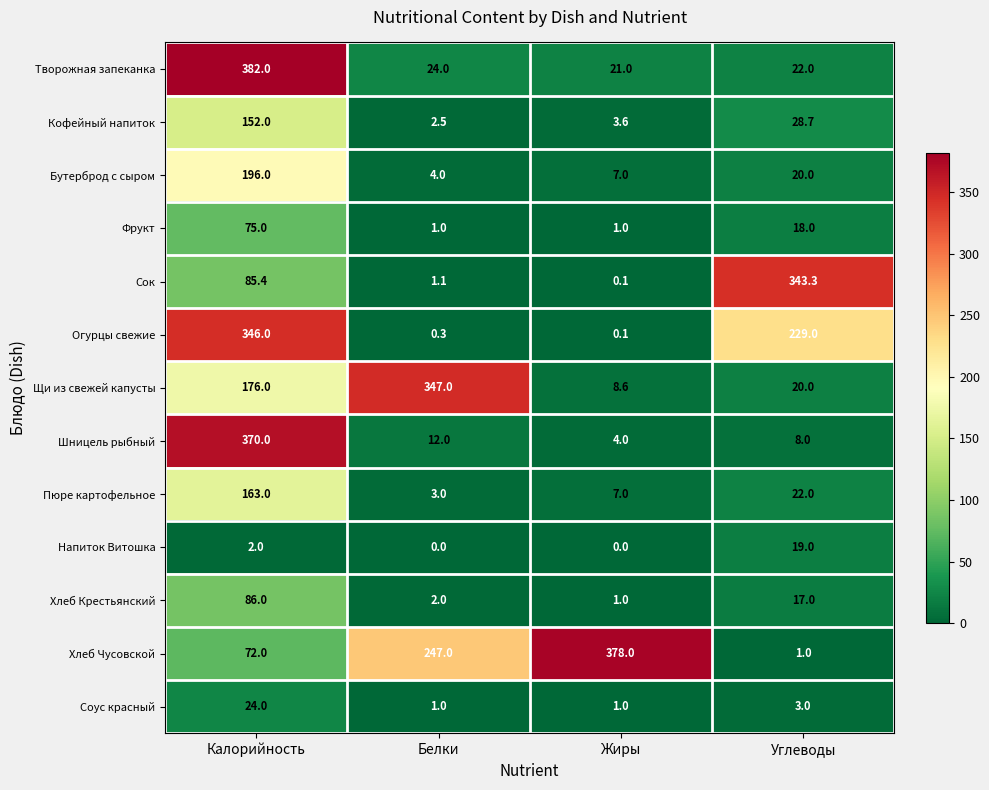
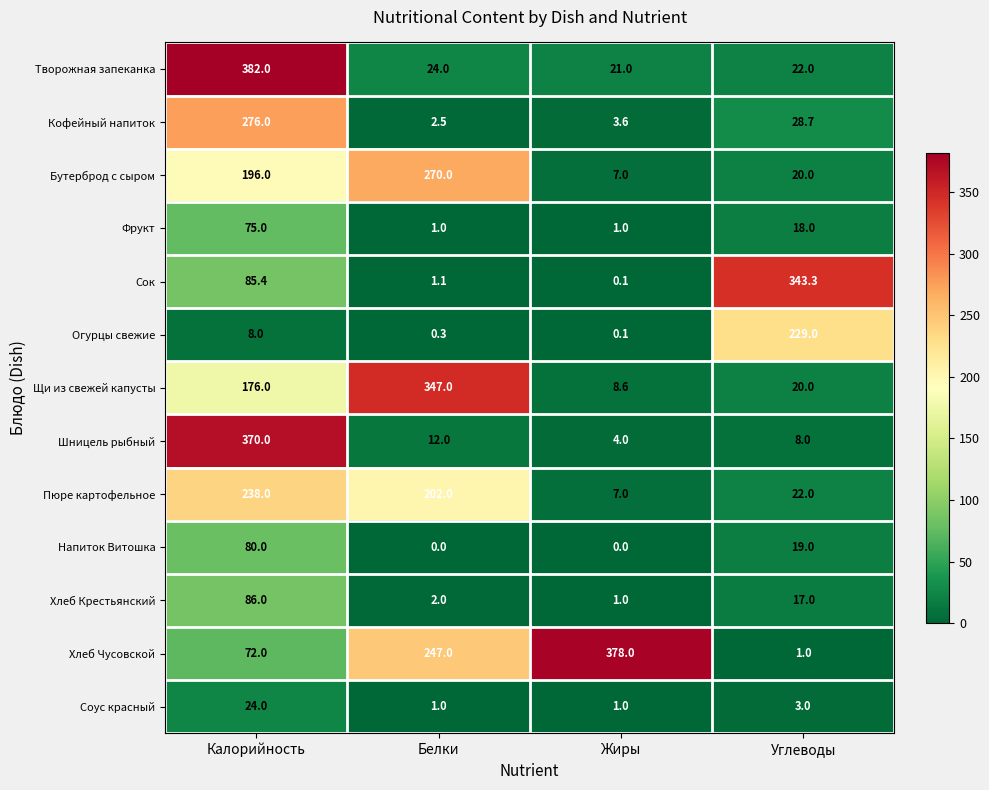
  {
    "Творожная запеканка": {
      "Калорийность": 382.0,
      "Белки": 24.0,
      "Жиры": 21.0,
      "Углеводы": 22.0
    },
    "Кофейный напиток": {
-     "Калорийность": 152.0,
+     "Калорийность": 276.0,
      "Белки": 2.5,
      "Жиры": 3.6,
      "Углеводы": 28.7
    },
    "Бутерброд с сыром": {
      "Калорийность": 196.0,
-     "Белки": 4.0,
+     "Белки": 270.0,
      "Жиры": 7.0,
      "Углеводы": 20.0
    },
    "Фрукт": {
      "Калорийность": 75.0,
      "Белки": 1.0,
      "Жиры": 1.0,
      "Углеводы": 18.0
    },
    "Сок": {
      "Калорийность": 85.4,
      "Белки": 1.1,
      "Жиры": 0.1,
      "Углеводы": 343.3
    },
    "Огурцы свежие": {
-     "Калорийность": 346.0,
+     "Калорийность": 8.0,
      "Белки": 0.3,
      "Жиры": 0.1,
      "Углеводы": 229.0
    },
    "Щи из свежей капусты": {
      "Калорийность": 176.0,
      "Белки": 347.0,
      "Жиры": 8.6,
      "Углеводы": 20.0
    },
    "Шницель рыбный": {
      "Калорийность": 370.0,
      "Белки": 12.0,
      "Жиры": 4.0,
      "Углеводы": 8.0
    },
    "Пюре картофельное": {
-     "Калорийность": 163.0,
-     "Белки": 3.0,
+     "Калорийность": 238.0,
+     "Белки": 202.0,
      "Жиры": 7.0,
      "Углеводы": 22.0
    },
    "Напиток Витошка": {
-     "Калорийность": 2.0,
+     "Калорийность": 80.0,
      "Белки": 0.0,
      "Жиры": 0.0,
      "Углеводы": 19.0
    },
    "Хлеб Крестьянский": {
      "Калорийность": 86.0,
      "Белки": 2.0,
      "Жиры": 1.0,
      "Углеводы": 17.0
    },
    "Хлеб Чусовской": {
      "Калорийность": 72.0,
      "Белки": 247.0,
      "Жиры": 378.0,
      "Углеводы": 1.0
    },
    "Соус красный": {
      "Калорийность": 24.0,
      "Белки": 1.0,
      "Жиры": 1.0,
      "Углеводы": 3.0
    }
  }
